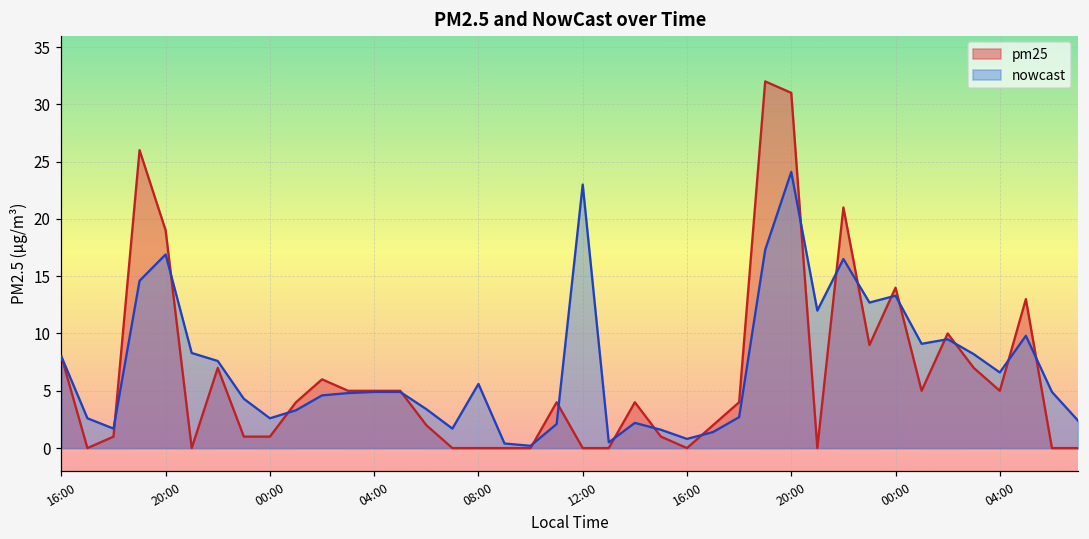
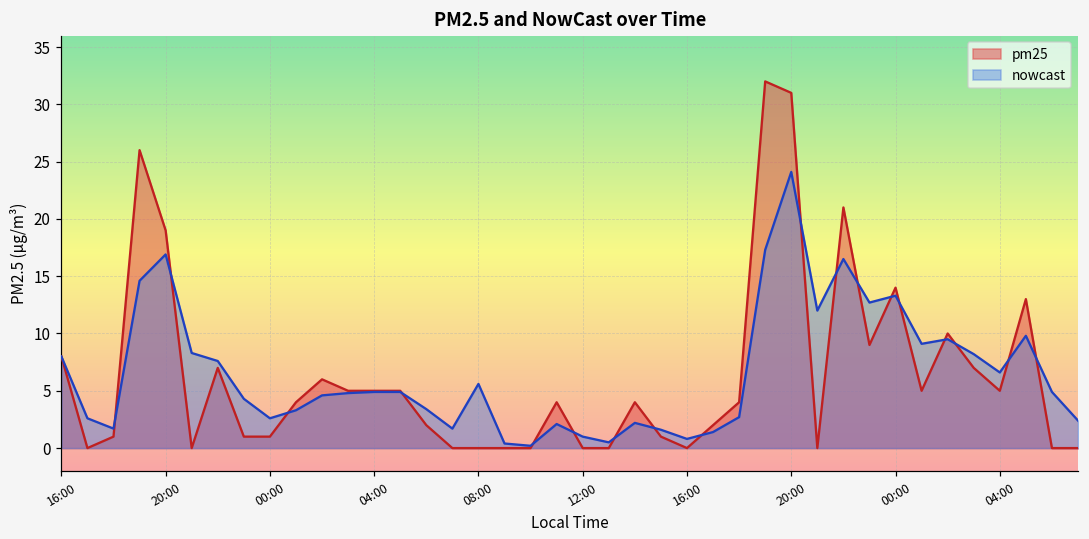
  {
    "pm25": {
      "08:00": 0,
      "12:00": 0
    },
    "nowcast": {
      "08:00": 5.6,
-     "12:00": 23
+     "12:00": 1
    }
  }
